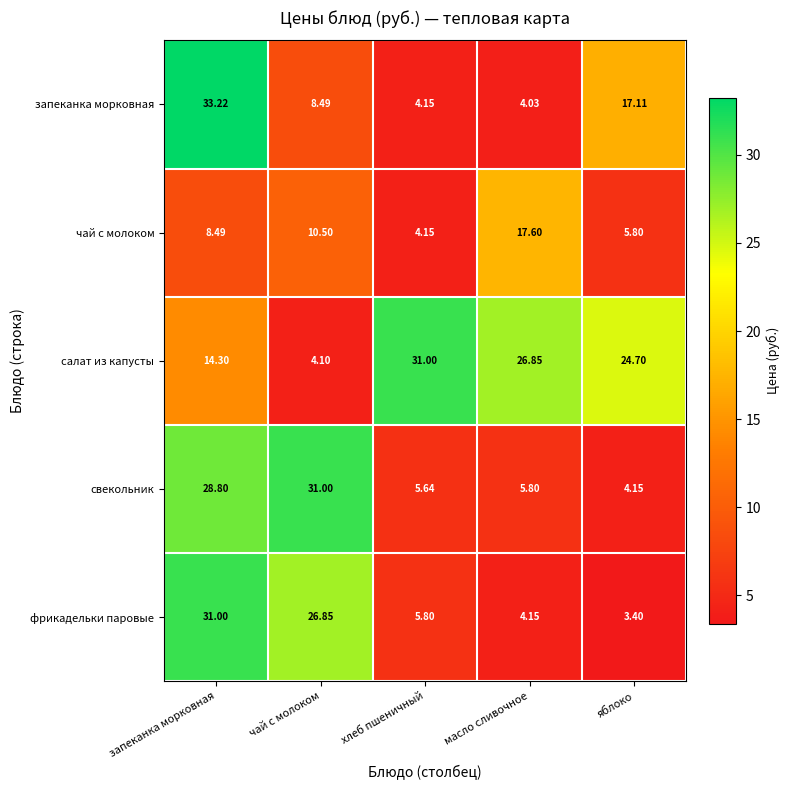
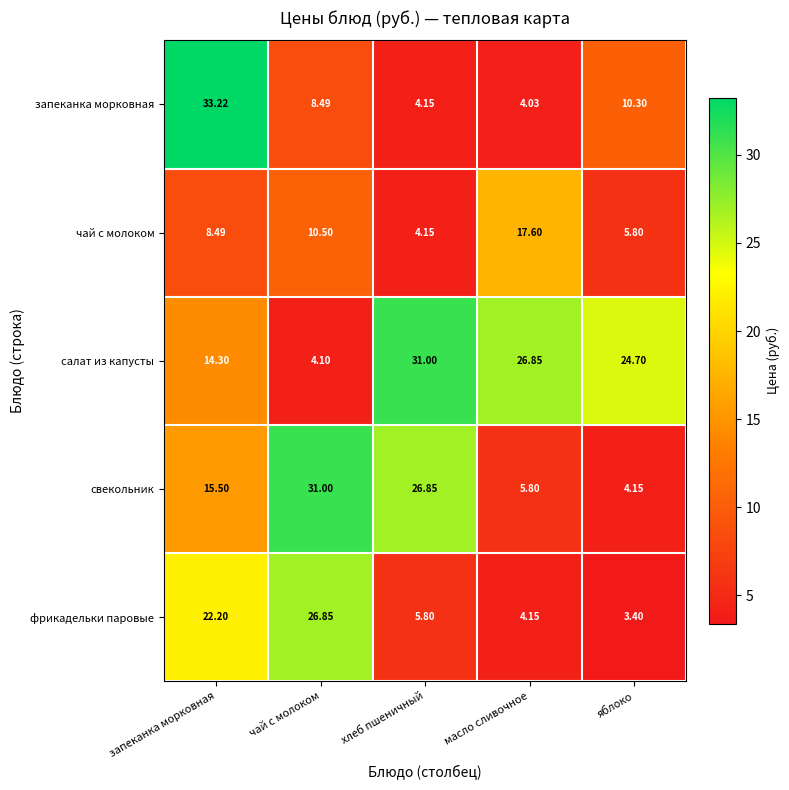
  {
    "запеканка морковная": {
      "запеканка морковная": 33.22,
      "чай с молоком": 8.49,
      "хлеб пшеничный": 4.15,
      "масло сливочное": 4.03,
-     "яблоко": 17.11
+     "яблоко": 10.30
    },
    "чай с молоком": {
      "запеканка морковная": 8.49,
      "чай с молоком": 10.50,
      "хлеб пшеничный": 4.15,
      "масло сливочное": 17.60,
      "яблоко": 5.80
    },
    "салат из капусты": {
      "запеканка морковная": 14.30,
      "чай с молоком": 4.10,
      "хлеб пшеничный": 31.00,
      "масло сливочное": 26.85,
      "яблоко": 24.70
    },
    "свекольник": {
-     "запеканка морковная": 28.80,
+     "запеканка морковная": 15.50,
      "чай с молоком": 31.00,
-     "хлеб пшеничный": 5.64,
+     "хлеб пшеничный": 26.85,
      "масло сливочное": 5.80,
      "яблоко": 4.15
    },
    "фрикадельки паровые": {
-     "запеканка морковная": 31.00,
+     "запеканка морковная": 22.20,
      "чай с молоком": 26.85,
      "хлеб пшеничный": 5.80,
      "масло сливочное": 4.15,
      "яблоко": 3.40
    }
  }
